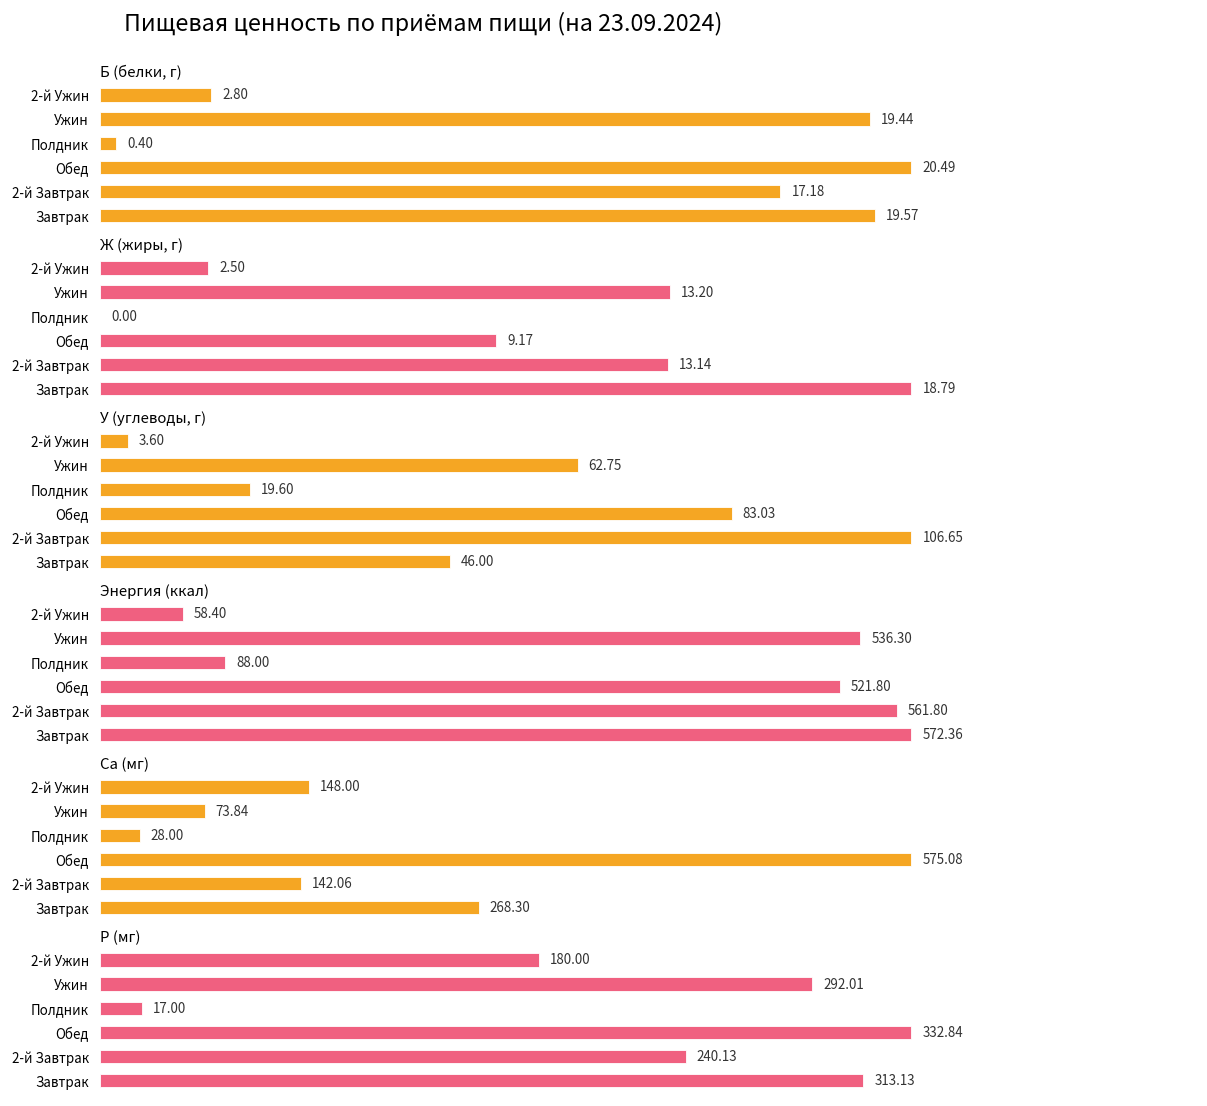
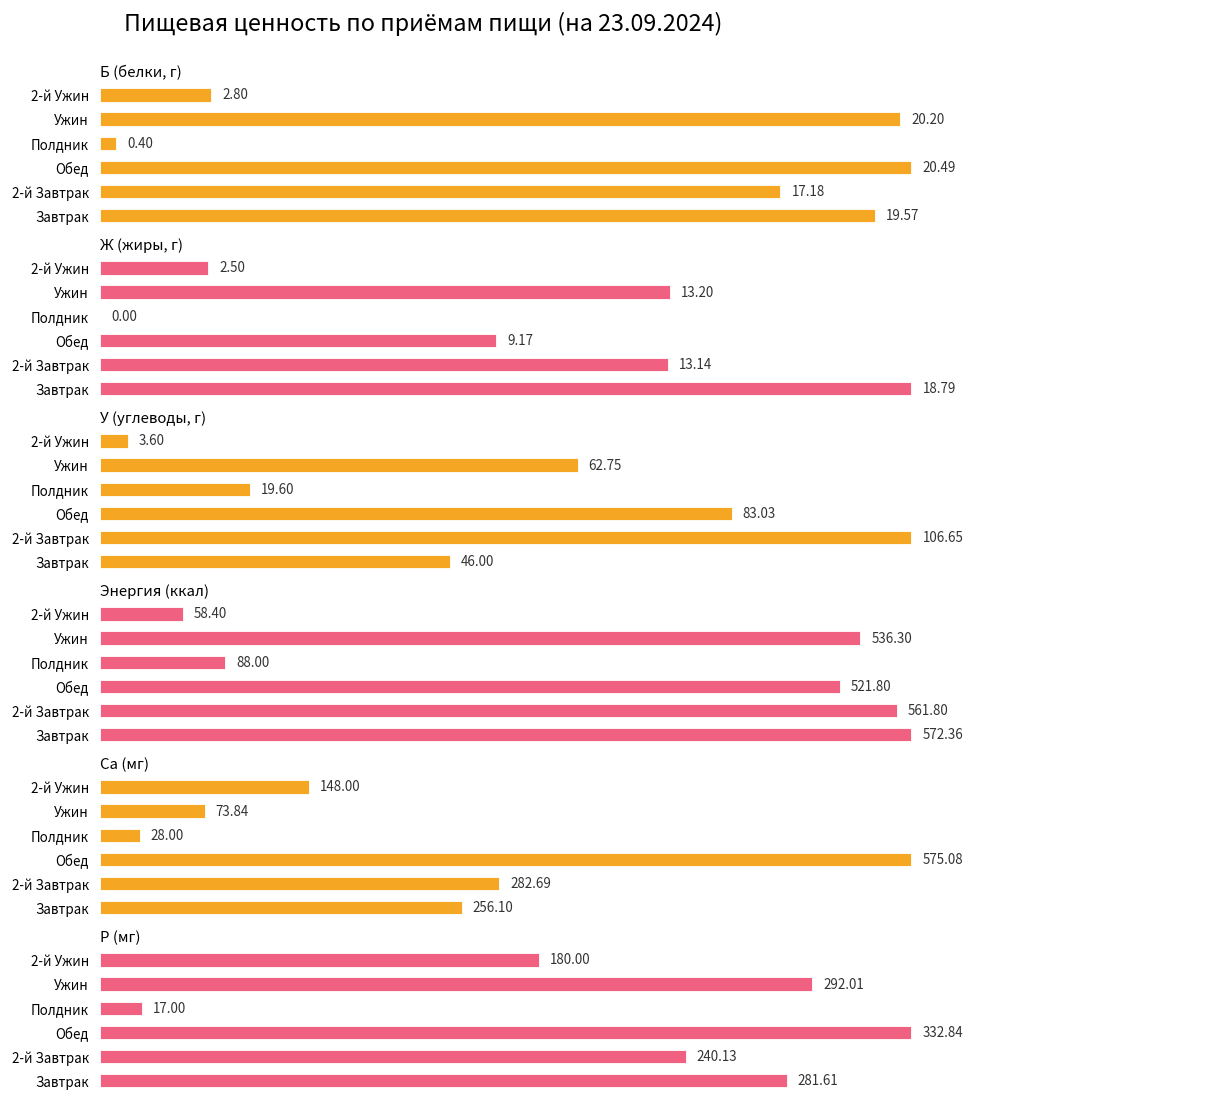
  {
    "Б (белки, г)": {
      "2-й Ужин": 2.80,
-     "Ужин": 19.44,
+     "Ужин": 20.20,
      "Полдник": 0.40,
      "Обед": 20.49,
      "2-й Завтрак": 17.18,
      "Завтрак": 19.57
    },
    "Ж (жиры, г)": {
      "2-й Ужин": 2.50,
      "Ужин": 13.20,
      "Полдник": 0.00,
      "Обед": 9.17,
      "2-й Завтрак": 13.14,
      "Завтрак": 18.79
    },
    "У (углеводы, г)": {
      "2-й Ужин": 3.60,
      "Ужин": 62.75,
      "Полдник": 19.60,
      "Обед": 83.03,
      "2-й Завтрак": 106.65,
      "Завтрак": 46.00
    },
    "Энергия (ккал)": {
      "2-й Ужин": 58.40,
      "Ужин": 536.30,
      "Полдник": 88.00,
      "Обед": 521.80,
      "2-й Завтрак": 561.80,
      "Завтрак": 572.36
    },
    "Ca (мг)": {
      "2-й Ужин": 148.00,
      "Ужин": 73.84,
      "Полдник": 28.00,
      "Обед": 575.08,
-     "2-й Завтрак": 142.06,
-     "Завтрак": 268.30
+     "2-й Завтрак": 282.69,
+     "Завтрак": 256.10
    },
    "P (мг)": {
      "2-й Ужин": 180.00,
      "Ужин": 292.01,
      "Полдник": 17.00,
      "Обед": 332.84,
      "2-й Завтрак": 240.13,
-     "Завтрак": 313.13
+     "Завтрак": 281.61
    }
  }
